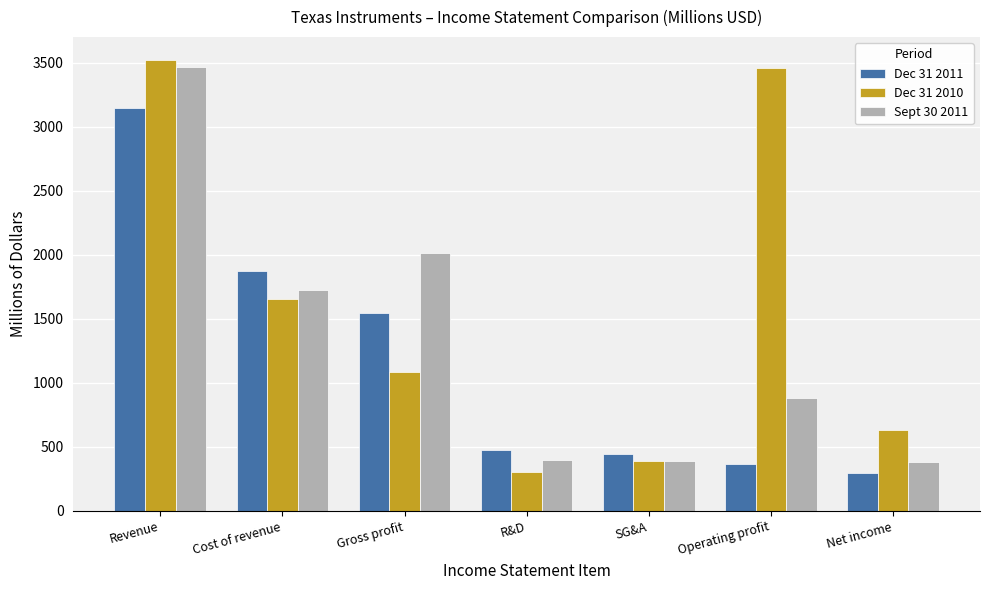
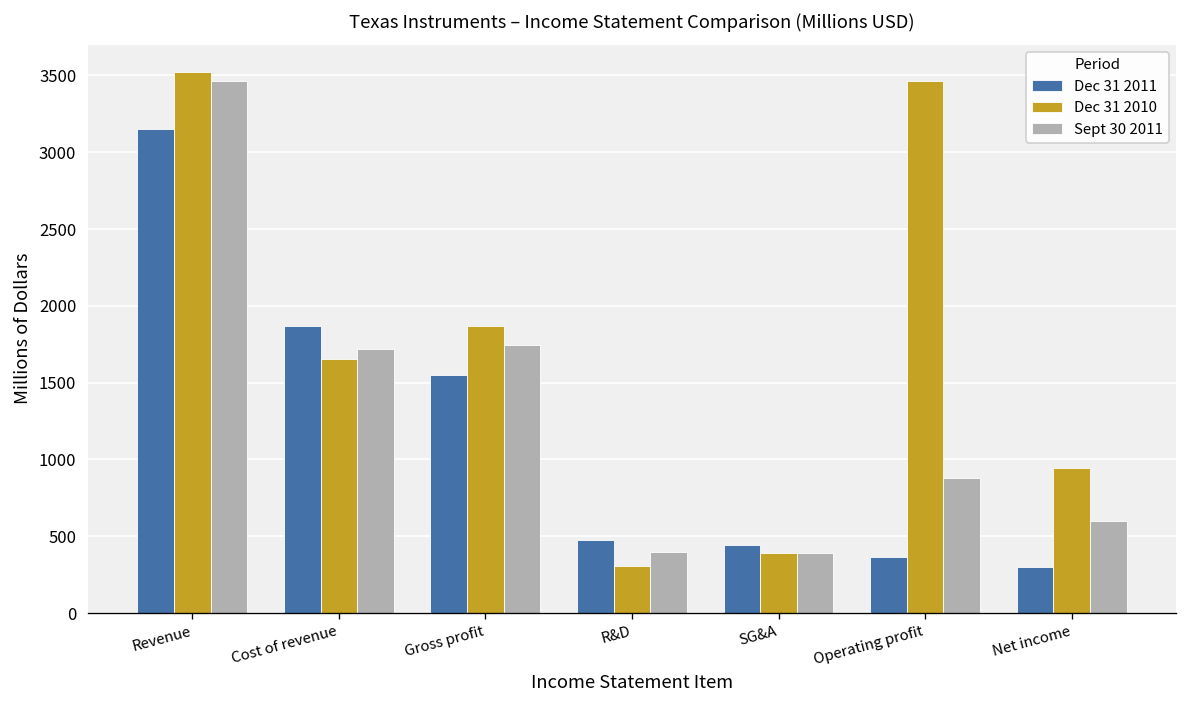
  {
    "Dec 31 2011": {
      "Revenue": 3150,
      "Cost of revenue": 1870,
      "Gross profit": 1550,
      "R&D": 480,
      "SG&A": 440,
      "Operating profit": 370,
      "Net income": 300
    },
    "Dec 31 2010": {
      "Revenue": 3530,
      "Cost of revenue": 1660,
-     "Gross profit": 1090,
+     "Gross profit": 1870,
      "R&D": 300,
      "SG&A": 390,
      "Operating profit": 3460,
-     "Net income": 630
+     "Net income": 940
    },
    "Sept 30 2011": {
      "Revenue": 3470,
      "Cost of revenue": 1720,
-     "Gross profit": 2020,
+     "Gross profit": 1740,
      "R&D": 400,
      "SG&A": 390,
      "Operating profit": 880,
-     "Net income": 380
+     "Net income": 600
    }
  }
